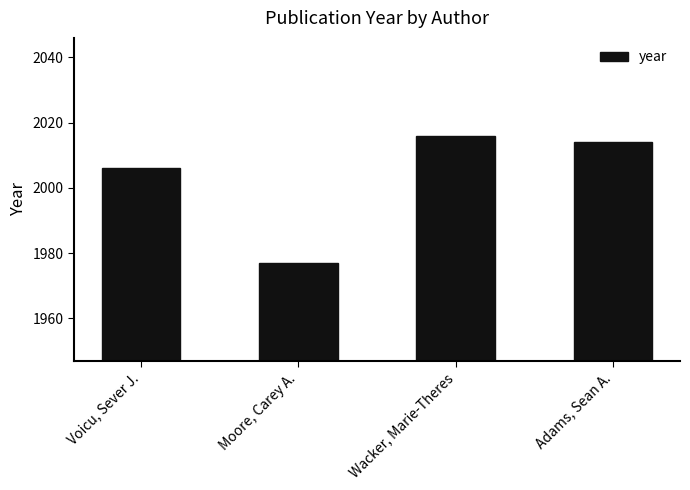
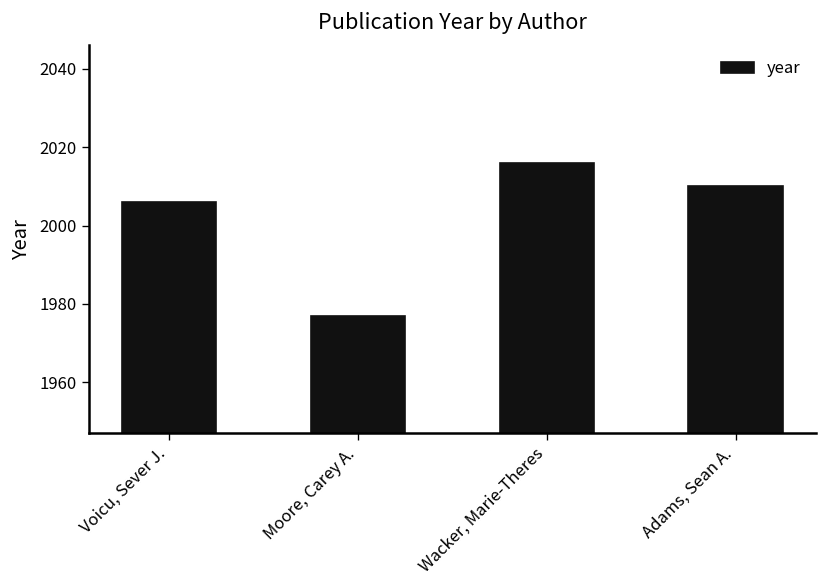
  {
    "Voicu, Sever J.": 2006,
    "Moore, Carey A.": 1977,
    "Wacker, Marie-Theres": 2016,
-   "Adams, Sean A.": 2014
+   "Adams, Sean A.": 2010
  }
